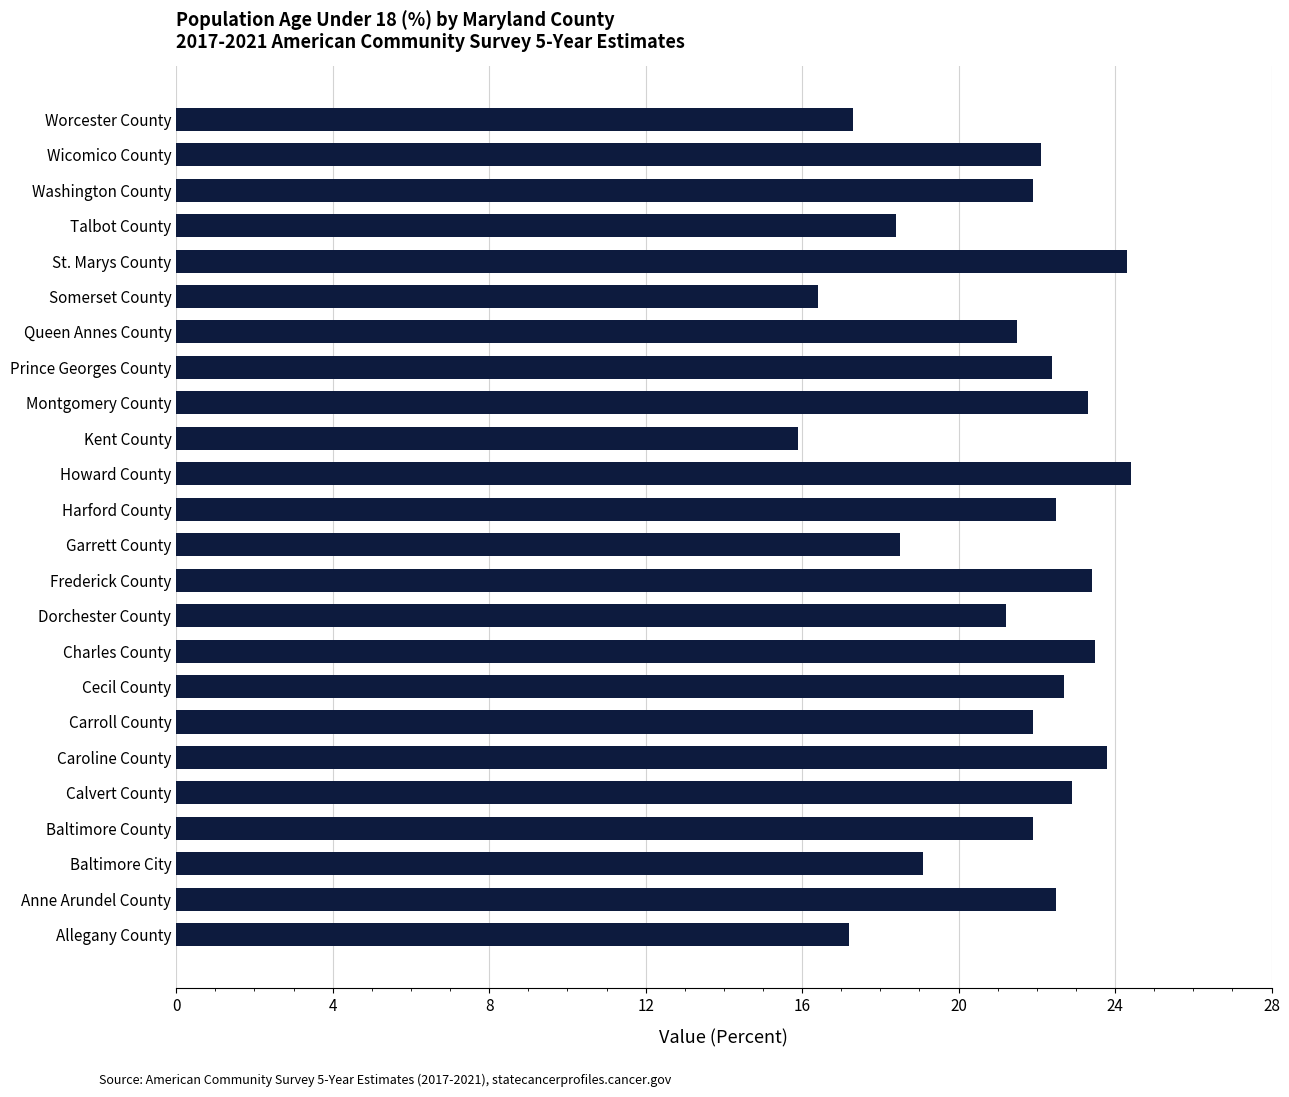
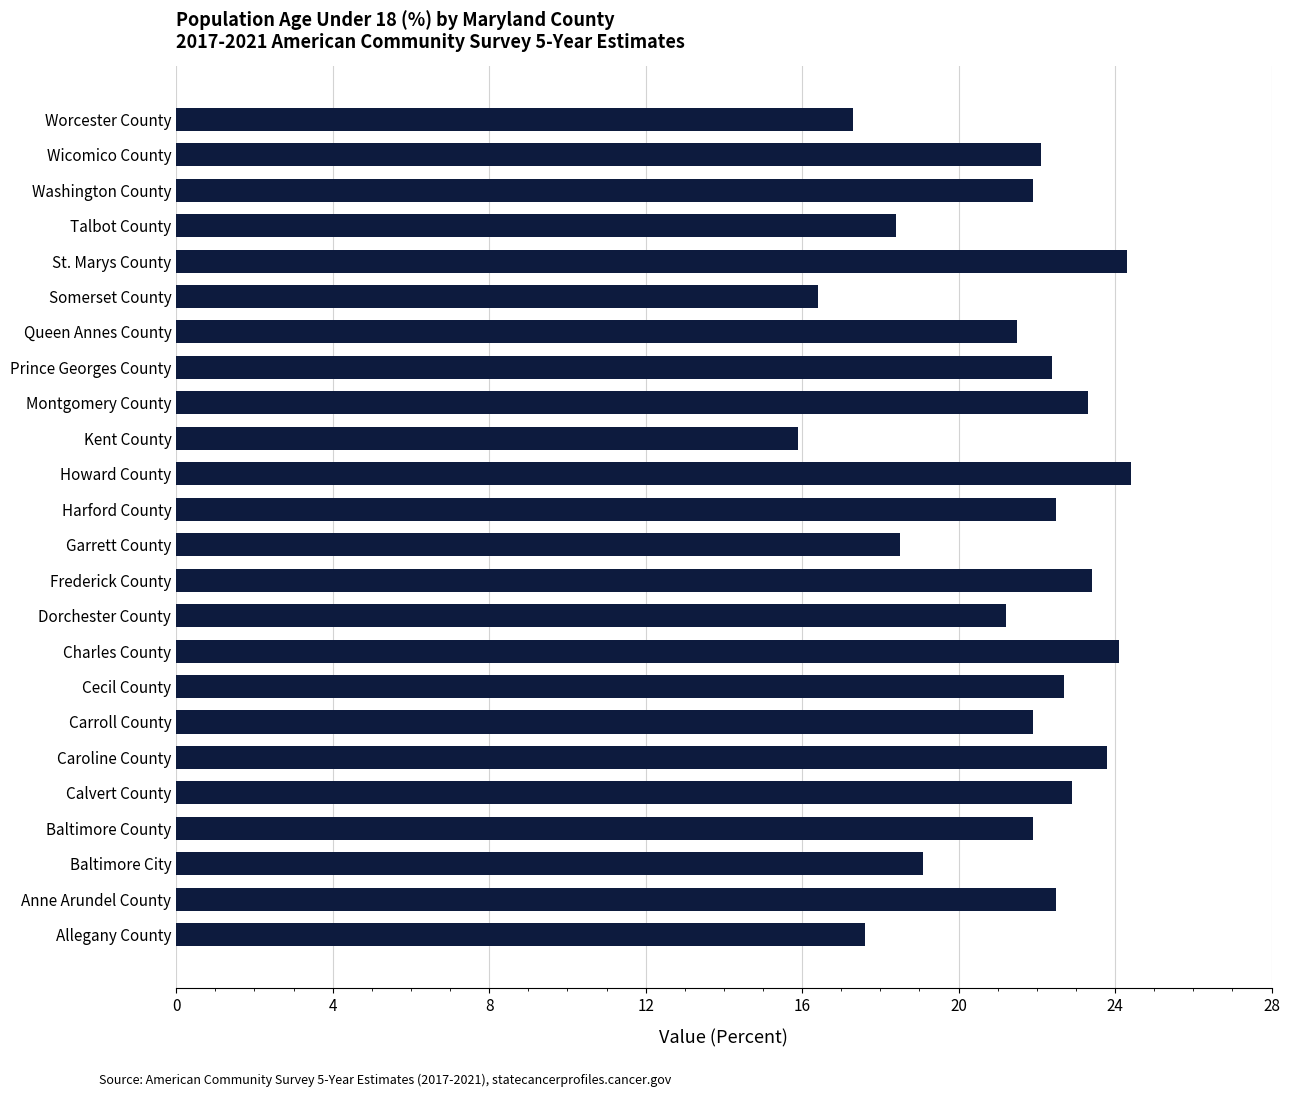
  {
    "Worcester County": 17.3,
    "Wicomico County": 22.1,
    "Washington County": 21.9,
    "Talbot County": 18.4,
    "St. Marys County": 24.3,
    "Somerset County": 16.4,
    "Queen Annes County": 21.5,
    "Prince Georges County": 22.4,
    "Montgomery County": 23.3,
    "Kent County": 15.9,
    "Howard County": 24.4,
    "Harford County": 22.5,
    "Garrett County": 18.5,
    "Frederick County": 23.4,
    "Dorchester County": 21.2,
-   "Charles County": 23.5,
+   "Charles County": 24.1,
    "Cecil County": 22.7,
    "Carroll County": 21.9,
    "Caroline County": 23.8,
    "Calvert County": 22.9,
    "Baltimore County": 21.9,
    "Baltimore City": 19.1,
    "Anne Arundel County": 22.5,
-   "Allegany County": 17.2
+   "Allegany County": 17.6
  }
